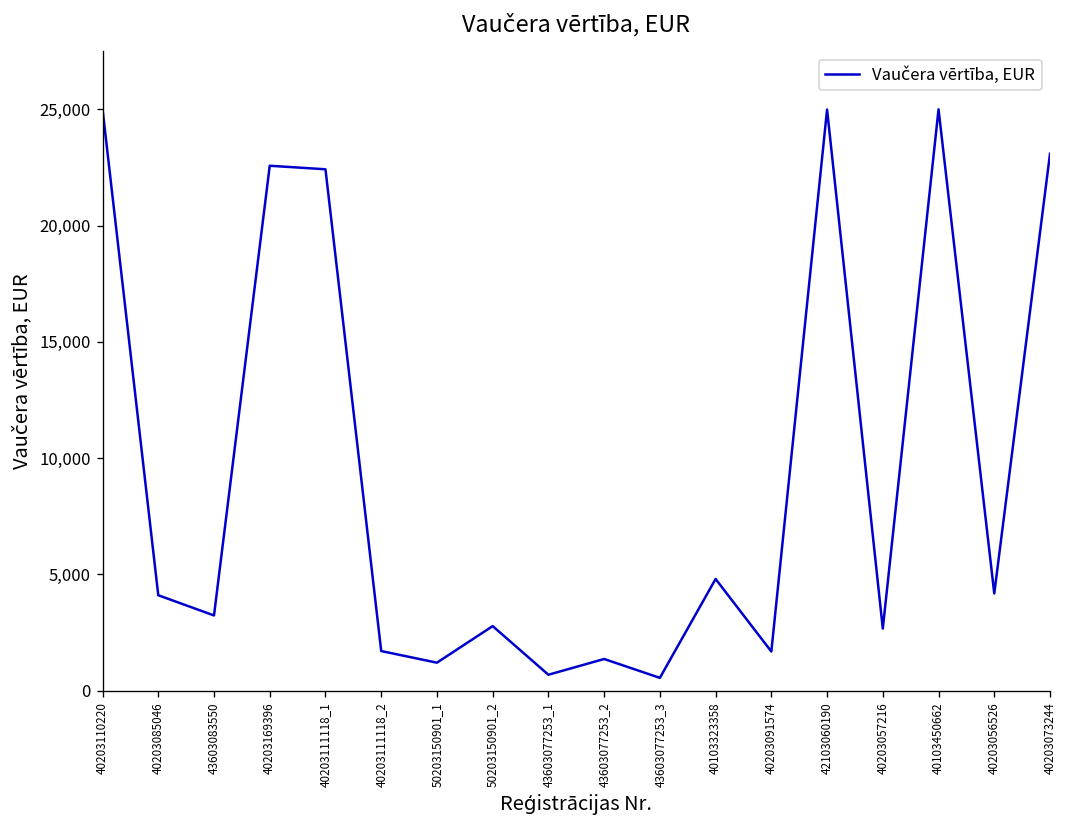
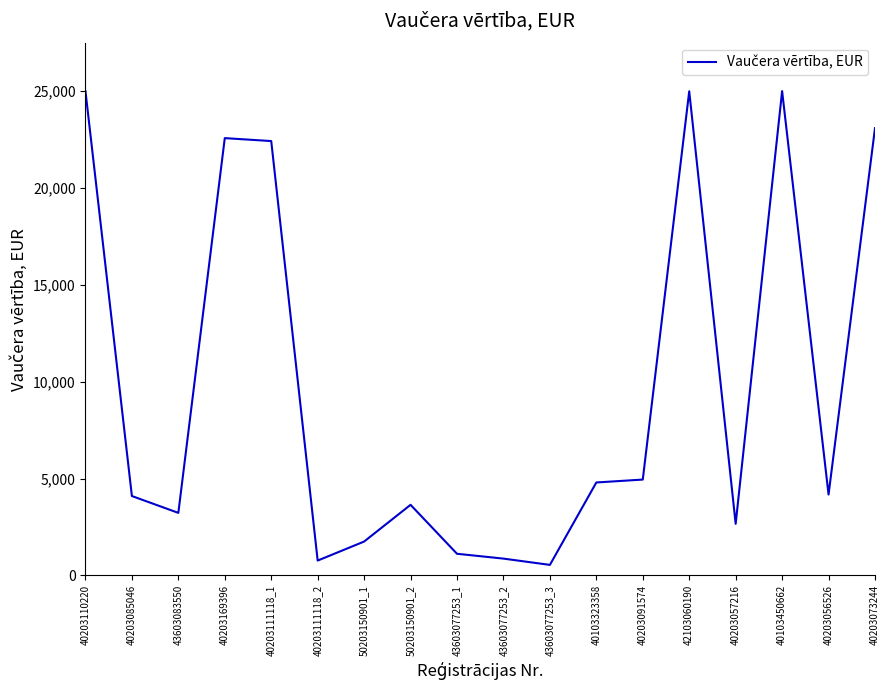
  {
    "40203110220": "25,000",
    "40203085046": "4,100",
    "43603083550": "3,200",
    "40203169396": "22,600",
    "40203111118_1": "22,400",
-   "40203111118_2": "1,700",
-   "50203150901_1": "1,200",
-   "50203150901_2": "2,800",
-   "43603077253_1": "700",
-   "43603077253_2": "1,400",
+   "40203111118_2": "800",
+   "50203150901_1": "1,800",
+   "50203150901_2": "3,600",
+   "43603077253_1": "1,100",
+   "43603077253_2": "900",
    "43603077253_3": "500",
    "40103323358": "4,800",
-   "40203091574": "1,700",
+   "40203091574": "5,000",
    "42103060190": "25,000",
    "40203057216": "2,700",
    "40103450662": "25,000",
    "40203056526": "4,200",
    "40203073244": "23,100"
  }
